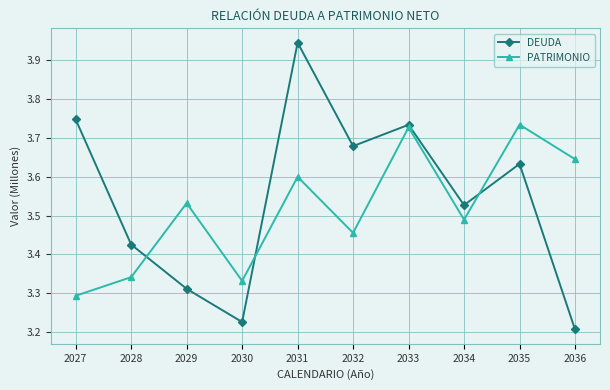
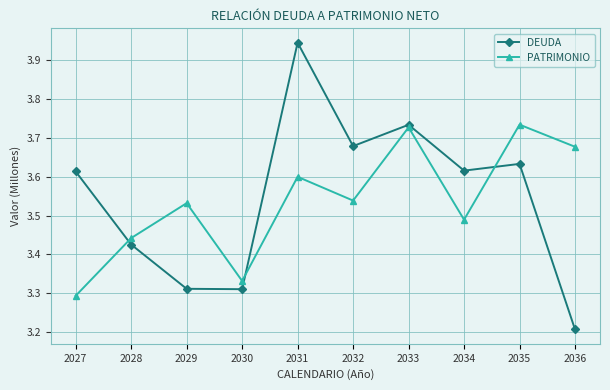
  {
    "DEUDA": {
-     "2027": 3.75,
+     "2027": 3.61,
      "2028": 3.43,
      "2029": 3.31,
-     "2030": 3.23,
+     "2030": 3.31,
      "2031": 3.95,
      "2032": 3.68,
      "2033": 3.73,
-     "2034": 3.53,
+     "2034": 3.62,
      "2035": 3.63,
      "2036": 3.21
    },
    "PATRIMONIO": {
      "2027": 3.29,
-     "2028": 3.34,
+     "2028": 3.44,
      "2029": 3.53,
      "2030": 3.33,
      "2031": 3.60,
-     "2032": 3.46,
+     "2032": 3.54,
      "2033": 3.73,
      "2034": 3.49,
      "2035": 3.73,
-     "2036": 3.65
+     "2036": 3.68
    }
  }
